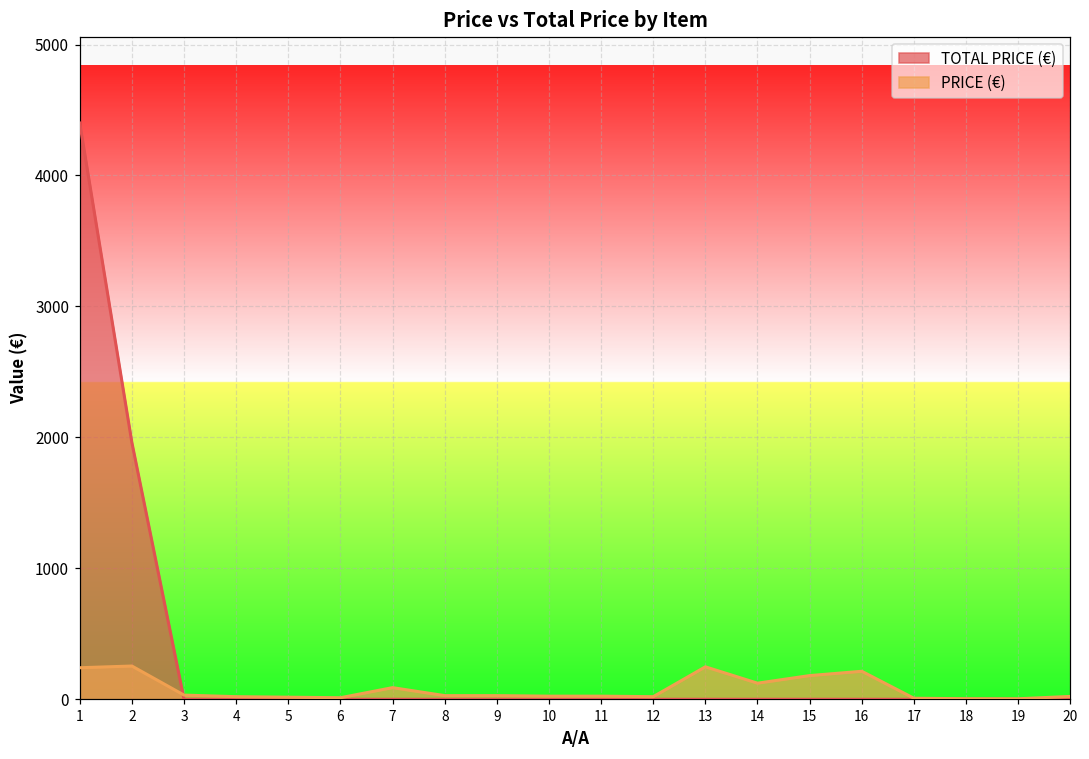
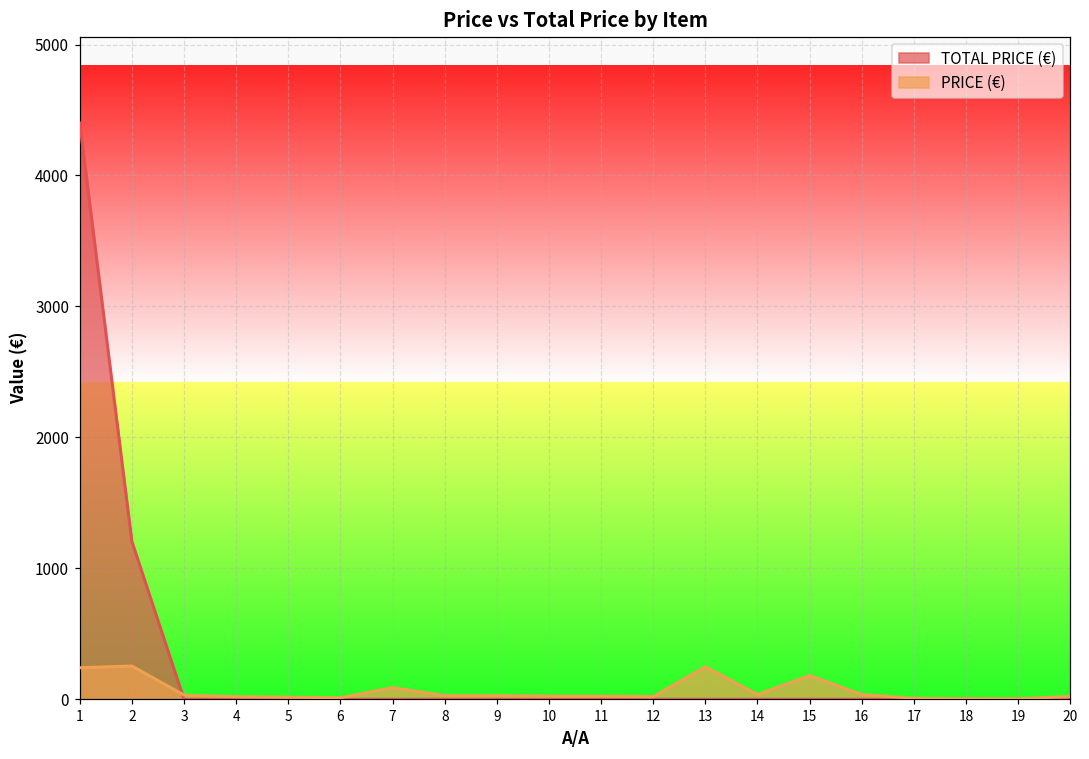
  {
    "TOTAL PRICE (€)": {
      "1": 4400,
-     "2": 1960,
+     "2": 1210,
      "3": 0,
      "7": 0,
      "8": 0,
      "9": 0,
      "10": 0,
      "11": 0,
      "13": 0,
      "14": 0,
      "15": 0,
      "16": 0,
      "20": 0
    },
    "PRICE (€)": {
      "1": 240,
      "2": 250,
      "3": 30,
      "7": 90,
      "8": 30,
      "9": 30,
      "10": 20,
      "11": 20,
      "13": 250,
-     "14": 120,
+     "14": 40,
      "15": 180,
-     "16": 210,
+     "16": 40,
      "20": 20
    }
  }
